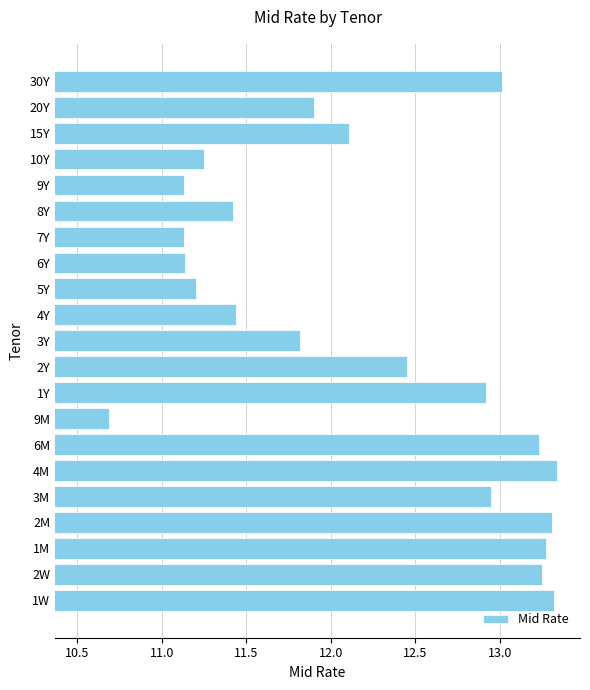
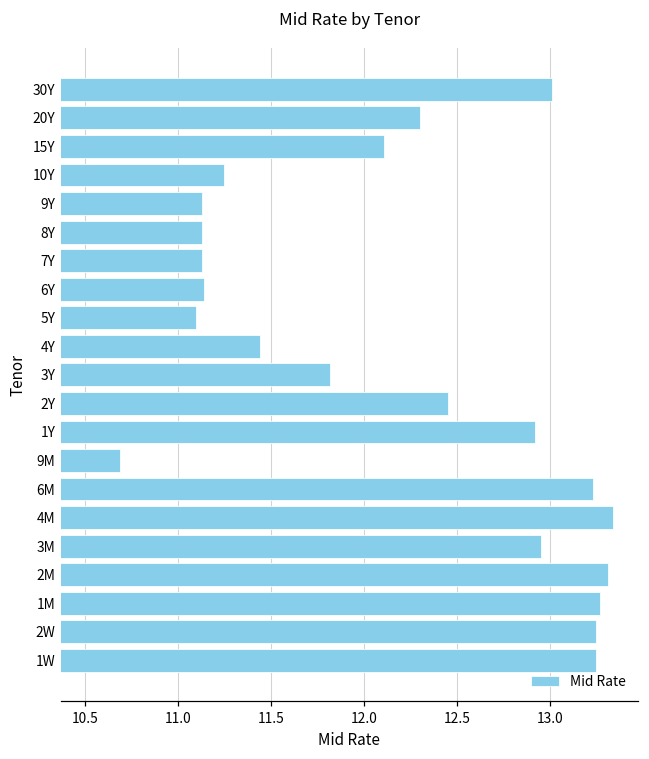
  {
    "30Y": 13.01,
-   "20Y": 11.9,
+   "20Y": 12.3,
    "15Y": 12.11,
    "10Y": 11.25,
    "9Y": 11.13,
-   "8Y": 11.42,
+   "8Y": 11.13,
    "7Y": 11.13,
    "6Y": 11.14,
-   "5Y": 11.2,
+   "5Y": 11.1,
    "4Y": 11.44,
    "3Y": 11.82,
    "2Y": 12.45,
    "1Y": 12.92,
    "9M": 10.69,
    "6M": 13.23,
    "4M": 13.34,
    "3M": 12.95,
    "2M": 13.31,
    "1M": 13.27,
    "2W": 13.25,
-   "1W": 13.32
+   "1W": 13.25
  }
